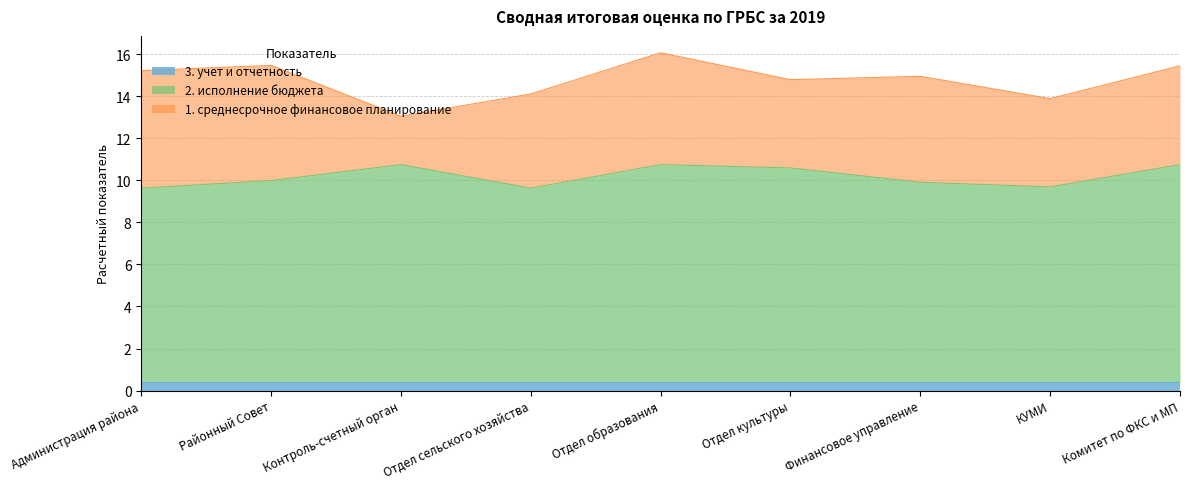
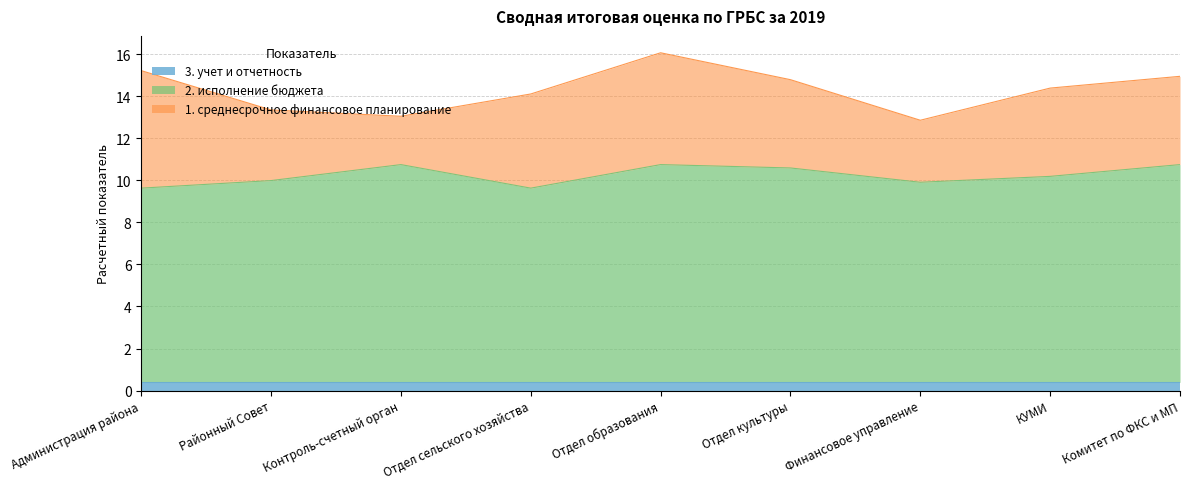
  {
    "3. учет и отчетность": {
      "Администрация района": 0.4,
      "Районный Совет": 0.4,
      "Контроль-счетный орган": 0.4,
      "Отдел сельского хозяйства": 0.4,
      "Отдел образования": 0.4,
      "Отдел культуры": 0.4,
      "Финансовое управление": 0.4,
      "КУМИ": 0.4,
      "Комитет по ФКС и МП": 0.4
    },
    "2. исполнение бюджета": {
-     "КУМИ": 9.7
+     "КУМИ": 10.2
    },
    "1. среднесрочное финансовое планирование": {
-     "Районный Совет": 5.5,
-     "Финансовое управление": 5.0,
+     "Районный Совет": 3.4,
+     "Финансовое управление": 2.9,
      "КУМИ": 4.2,
-     "Комитет по ФКС и МП": 4.7
+     "Комитет по ФКС и МП": 4.2
    }
  }
